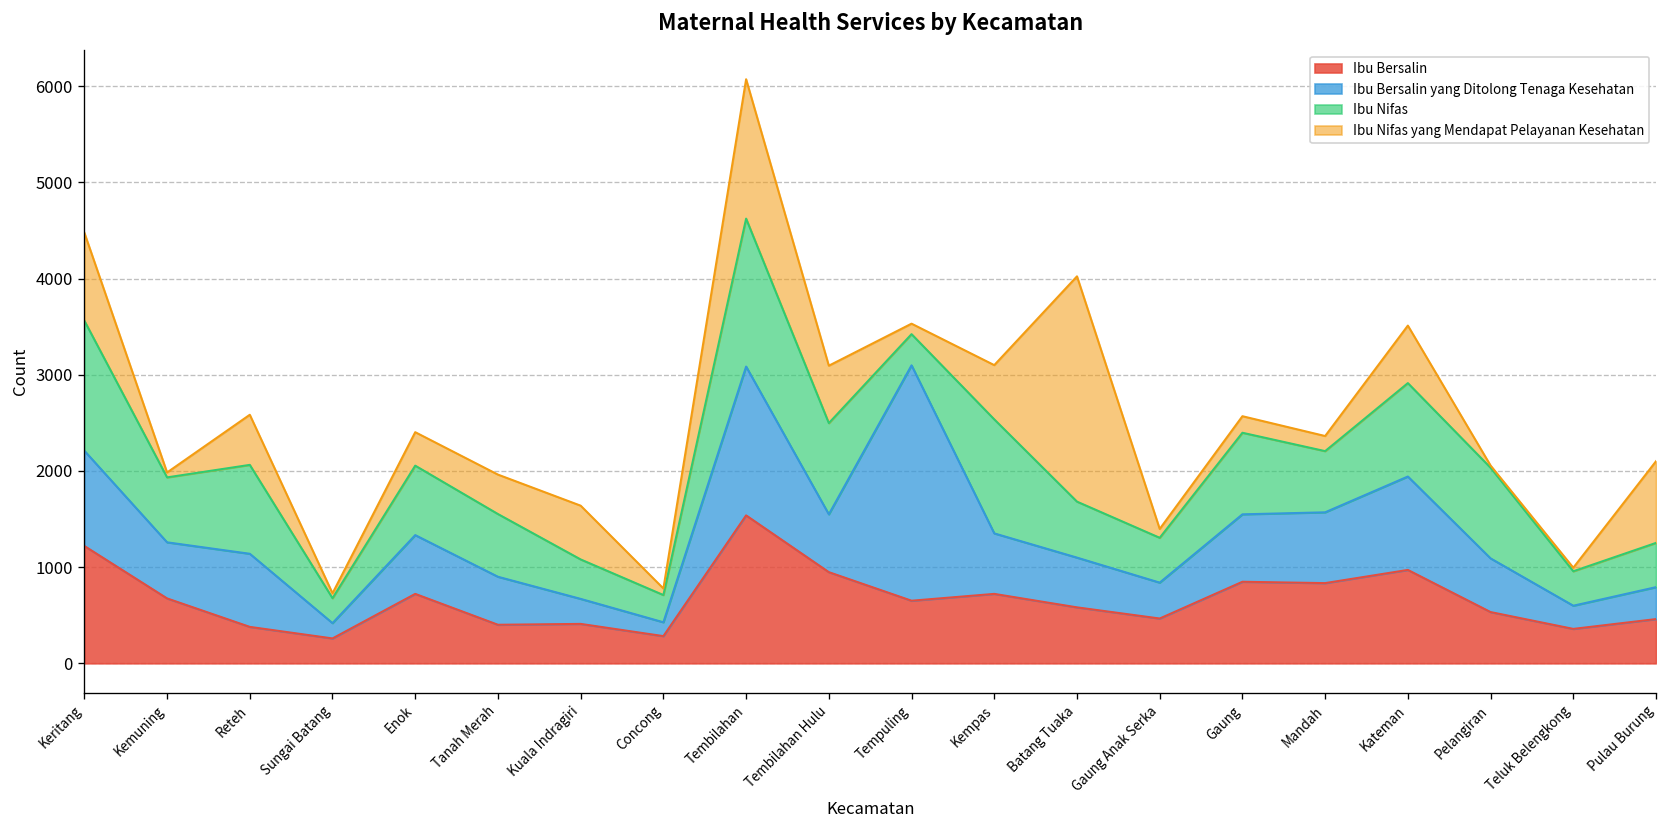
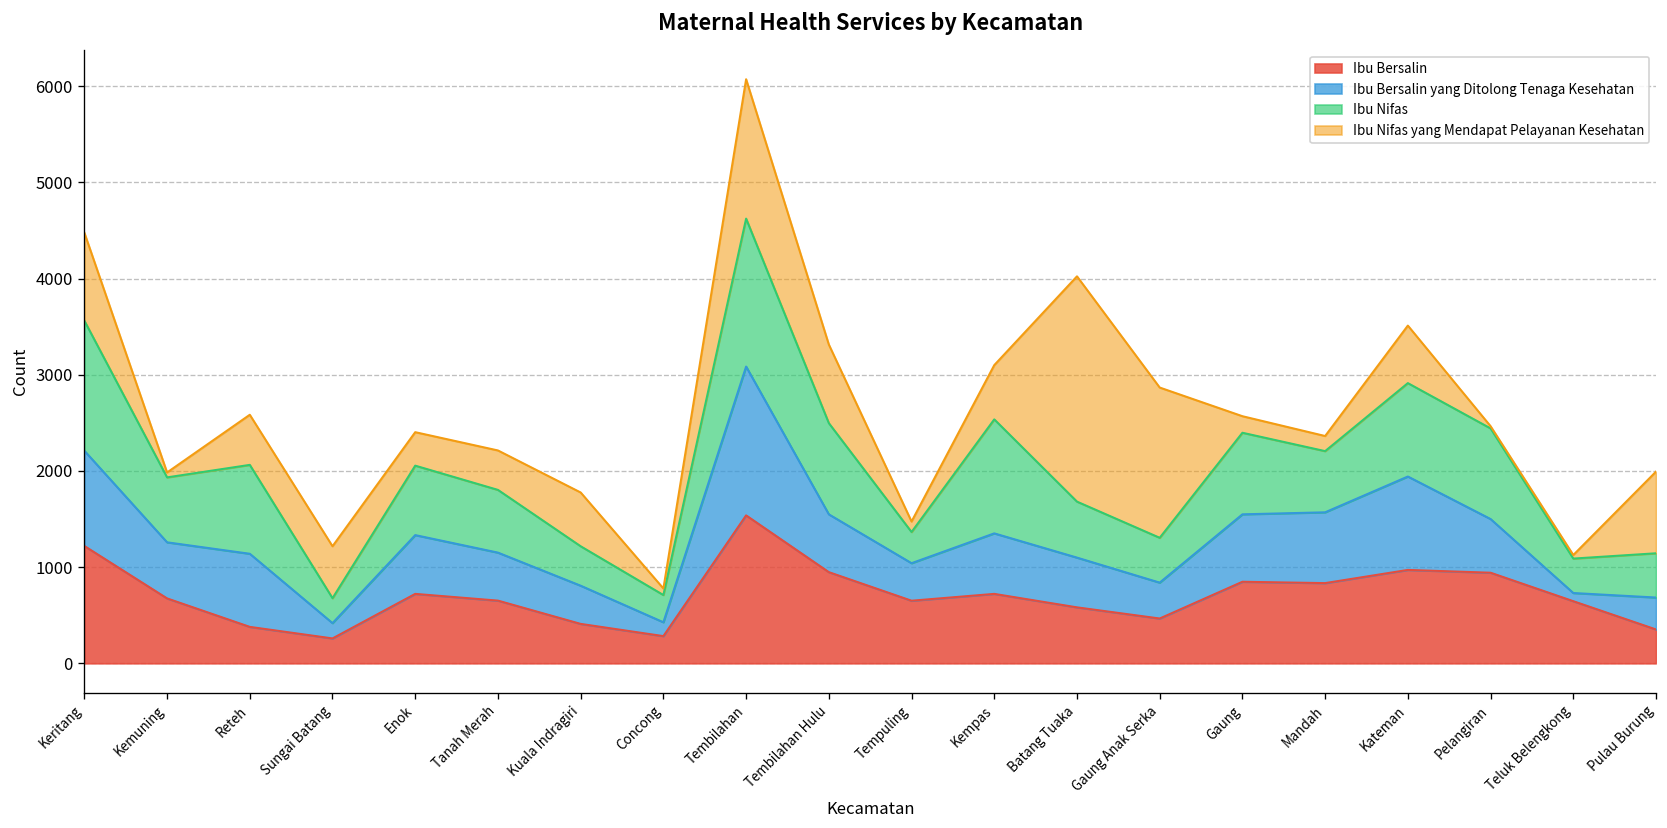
  {
    "Ibu Bersalin": {
      "Keritang": 1200,
      "Kemuning": 700,
      "Reteh": 400,
      "Sungai Batang": 300,
      "Enok": 700,
-     "Tanah Merah": 400,
+     "Tanah Merah": 700,
      "Kuala Indragiri": 400,
      "Concong": 300,
      "Tembilahan": 1500,
      "Tembilahan Hulu": 900,
      "Tempuling": 700,
      "Kempas": 700,
      "Batang Tuaka": 600,
      "Gaung Anak Serka": 500,
      "Gaung": 800,
      "Mandah": 800,
      "Kateman": 1000,
-     "Pelangiran": 500,
-     "Teluk Belengkong": 400,
-     "Pulau Burung": 500
+     "Pelangiran": 900,
+     "Teluk Belengkong": 600,
+     "Pulau Burung": 400
    },
    "Ibu Bersalin yang Ditolong Tenaga Kesehatan": {
      "Keritang": 1000,
      "Kemuning": 600,
      "Reteh": 800,
      "Sungai Batang": 200,
      "Enok": 600,
      "Tanah Merah": 500,
-     "Kuala Indragiri": 300,
+     "Kuala Indragiri": 400,
      "Concong": 100,
      "Tembilahan": 1500,
      "Tembilahan Hulu": 600,
-     "Tempuling": 2400,
+     "Tempuling": 400,
      "Kempas": 600,
      "Batang Tuaka": 500,
      "Gaung Anak Serka": 400,
      "Gaung": 700,
      "Mandah": 700,
      "Kateman": 1000,
      "Pelangiran": 600,
-     "Teluk Belengkong": 200,
+     "Teluk Belengkong": 100,
      "Pulau Burung": 300
    },
    "Ibu Nifas": {
      "Keritang": 1400,
      "Kemuning": 700,
      "Reteh": 900,
      "Sungai Batang": 300,
      "Enok": 700,
      "Tanah Merah": 700,
      "Kuala Indragiri": 400,
      "Concong": 300,
      "Tembilahan": 1500,
      "Tembilahan Hulu": 900,
      "Tempuling": 300,
      "Kempas": 1200,
      "Batang Tuaka": 600,
      "Gaung Anak Serka": 500,
      "Gaung": 800,
      "Mandah": 600,
      "Kateman": 1000,
      "Teluk Belengkong": 400,
      "Pulau Burung": 500
    },
    "Ibu Nifas yang Mendapat Pelayanan Kesehatan": {
      "Keritang": 900,
      "Kemuning": 100,
      "Reteh": 500,
-     "Sungai Batang": 100,
+     "Sungai Batang": 500,
      "Enok": 300,
      "Tanah Merah": 400,
      "Kuala Indragiri": 600,
      "Concong": 100,
      "Tembilahan": 1400,
-     "Tembilahan Hulu": 600,
+     "Tembilahan Hulu": 800,
      "Tempuling": 100,
      "Kempas": 600,
      "Batang Tuaka": 2300,
-     "Gaung Anak Serka": 100,
+     "Gaung Anak Serka": 1600,
      "Gaung": 200,
      "Mandah": 200,
      "Kateman": 600,
      "Teluk Belengkong": 0,
      "Pulau Burung": 800
    }
  }
